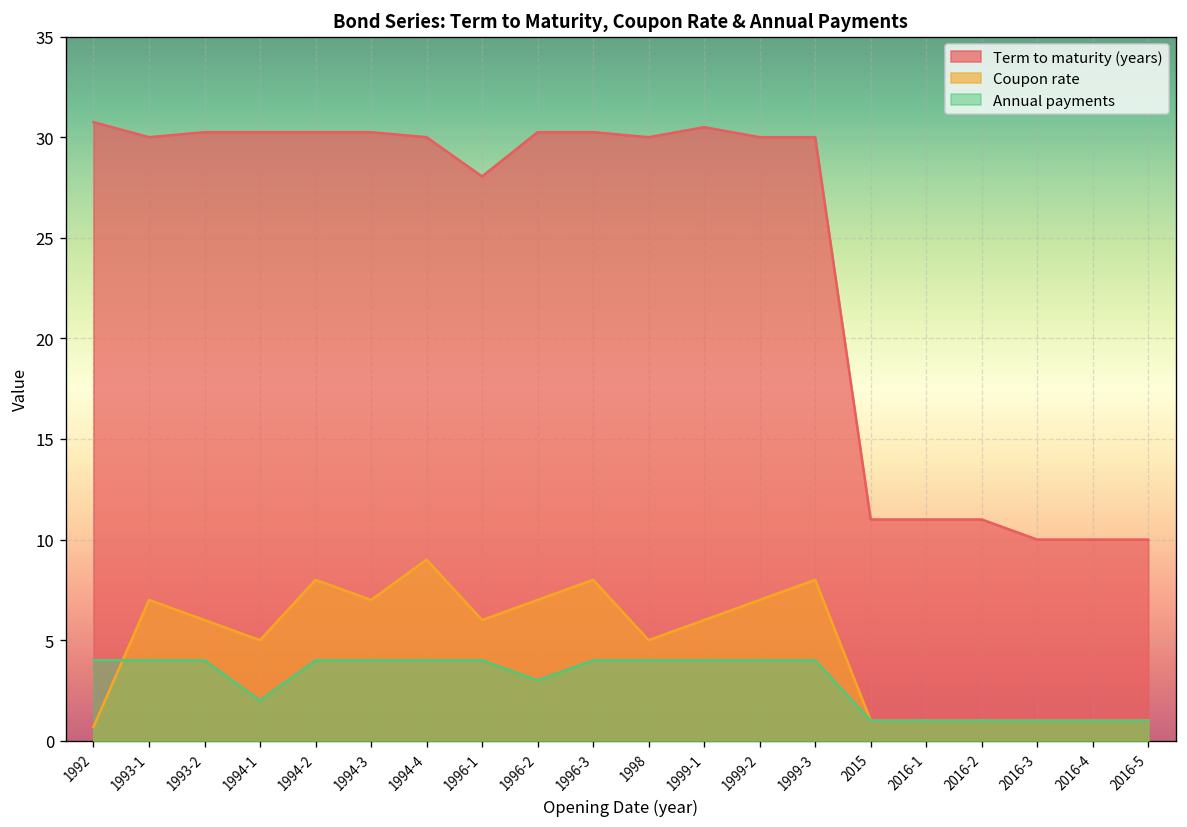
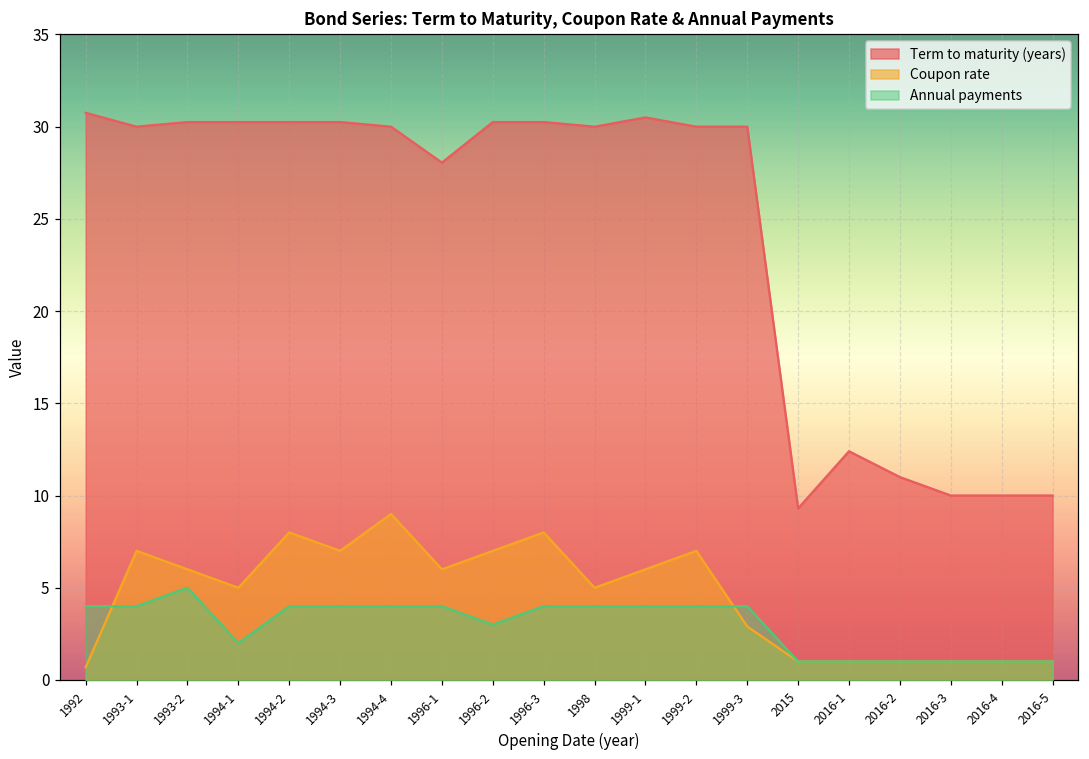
  {
    "Term to maturity (years)": {
      "1992": 30.8,
      "1993-1": 30.0,
      "1993-2": 30.3,
      "1994-1": 30.3,
      "1994-2": 30.3,
      "1994-3": 30.3,
      "1994-4": 30.0,
      "1996-1": 28.1,
      "1996-2": 30.3,
      "1996-3": 30.3,
      "1998": 30.0,
      "1999-1": 30.5,
      "1999-2": 30.0,
      "1999-3": 30.0,
-     "2015": 11.0,
-     "2016-1": 11.0,
+     "2015": 9.3,
+     "2016-1": 12.4,
      "2016-2": 11.0,
      "2016-3": 10.0,
      "2016-4": 10.0,
      "2016-5": 10.0
    },
    "Coupon rate": {
      "1992": 0.7,
      "1993-1": 7.0,
      "1993-2": 6.0,
      "1994-1": 5.0,
      "1994-2": 8.0,
      "1994-3": 7.0,
      "1994-4": 9.0,
      "1996-1": 6.0,
      "1996-2": 7.0,
      "1996-3": 8.0,
      "1998": 5.0,
      "1999-1": 6.0,
      "1999-2": 7.0,
-     "1999-3": 8.0
+     "1999-3": 2.9
    },
    "Annual payments": {
      "1992": 4,
      "1993-1": 4,
-     "1993-2": 4,
+     "1993-2": 5,
      "1994-1": 2,
      "1994-2": 4,
      "1994-3": 4,
      "1994-4": 4,
      "1996-1": 4,
      "1996-2": 3,
      "1996-3": 4,
      "1998": 4,
      "1999-1": 4,
      "1999-2": 4,
      "1999-3": 4
    }
  }
